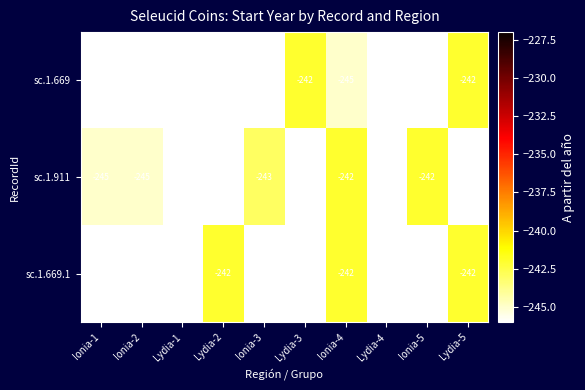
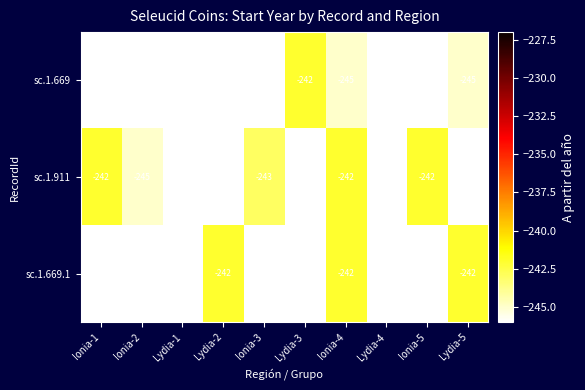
  {
    "sc.1.669": {
      "Lydia-3": -242,
      "Ionia-4": -245,
-     "Lydia-5": -242
+     "Lydia-5": -245
    },
    "sc.1.911": {
-     "Ionia-1": -245,
+     "Ionia-1": -242,
      "Ionia-2": -245,
      "Ionia-3": -243,
      "Ionia-4": -242,
      "Ionia-5": -242
    },
    "sc.1.669.1": {
      "Lydia-2": -242,
      "Ionia-4": -242,
      "Lydia-5": -242
    }
  }
